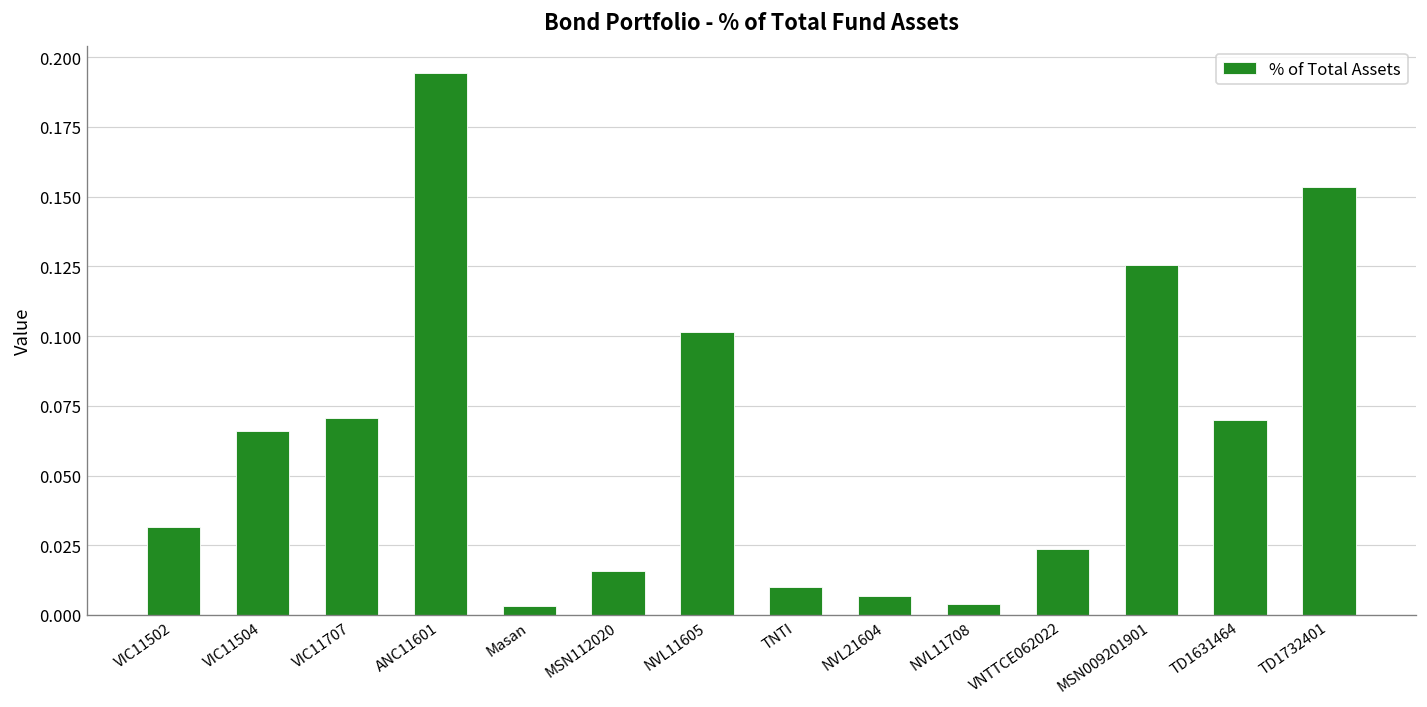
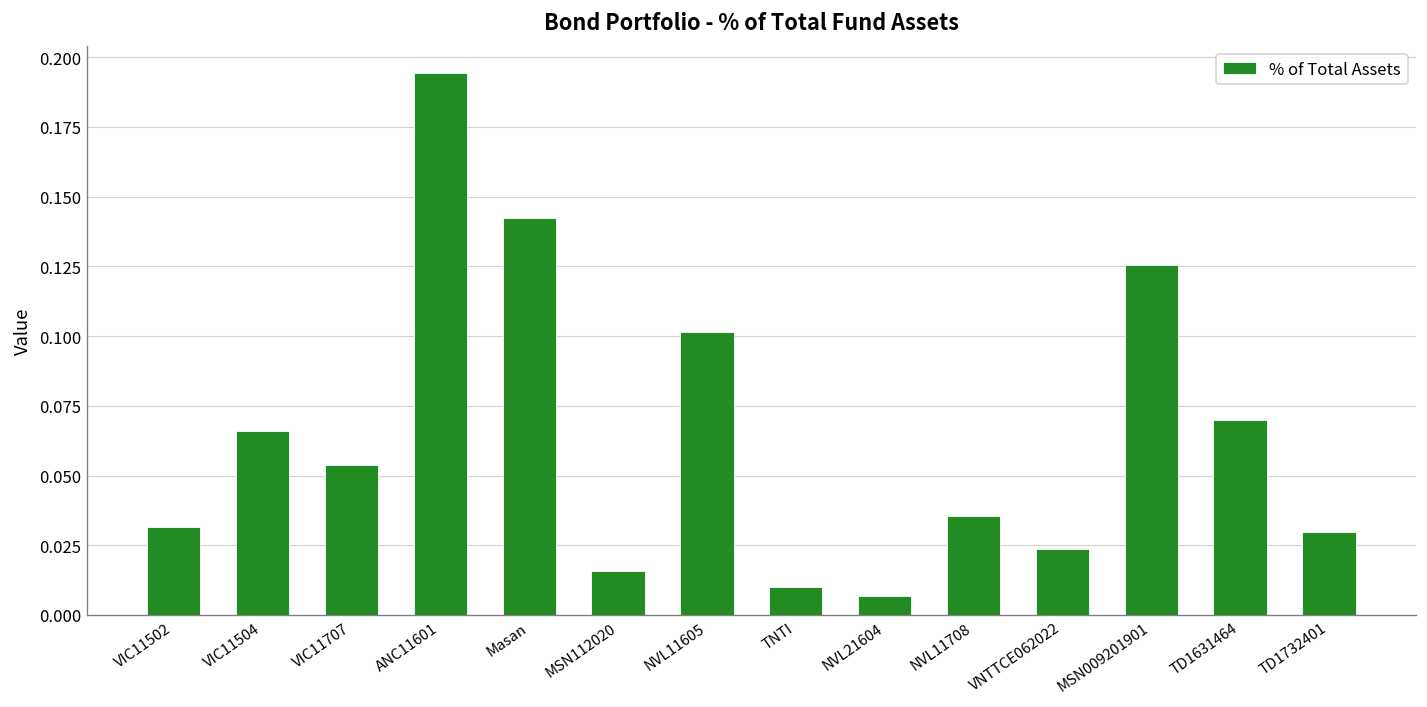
  {
    "VIC11502": 0.031,
    "VIC11504": 0.066,
-   "VIC11707": 0.071,
+   "VIC11707": 0.054,
    "ANC11601": 0.194,
-   "Masan": 0.003,
+   "Masan": 0.143,
    "MSN112020": 0.016,
    "NVL11605": 0.102,
    "TNTI": 0.010,
    "NVL21604": 0.007,
-   "NVL11708": 0.004,
+   "NVL11708": 0.036,
    "VNTTCE062022": 0.024,
    "MSN009201901": 0.126,
    "TD1631464": 0.070,
-   "TD1732401": 0.153
+   "TD1732401": 0.030
  }
